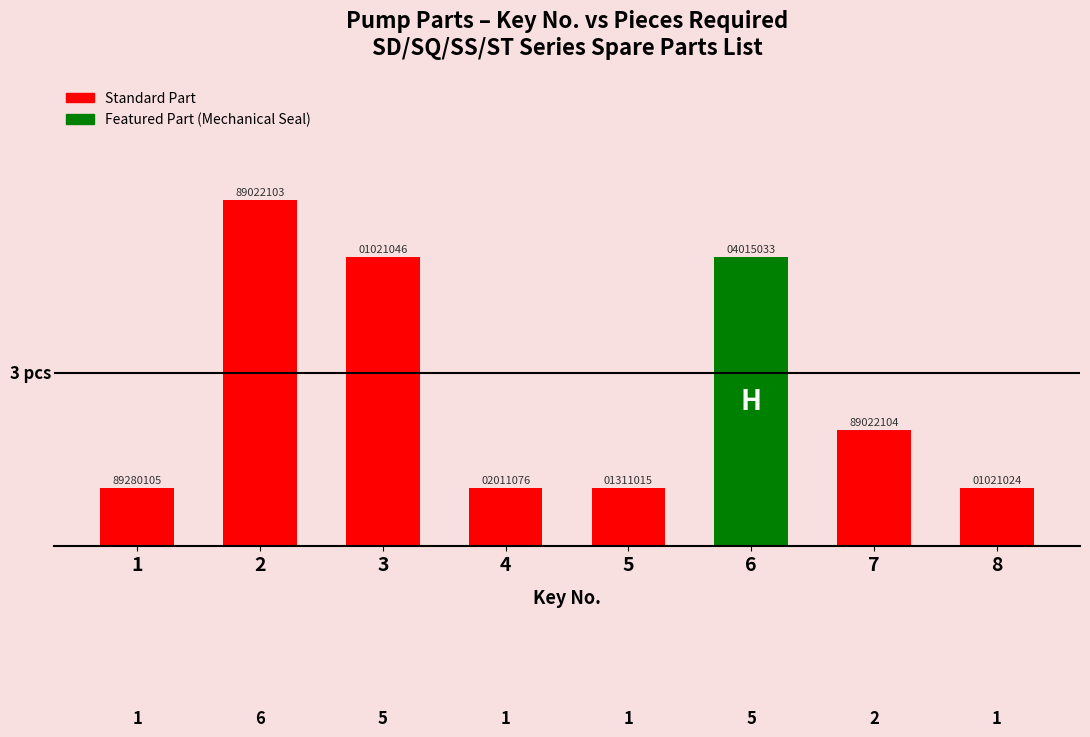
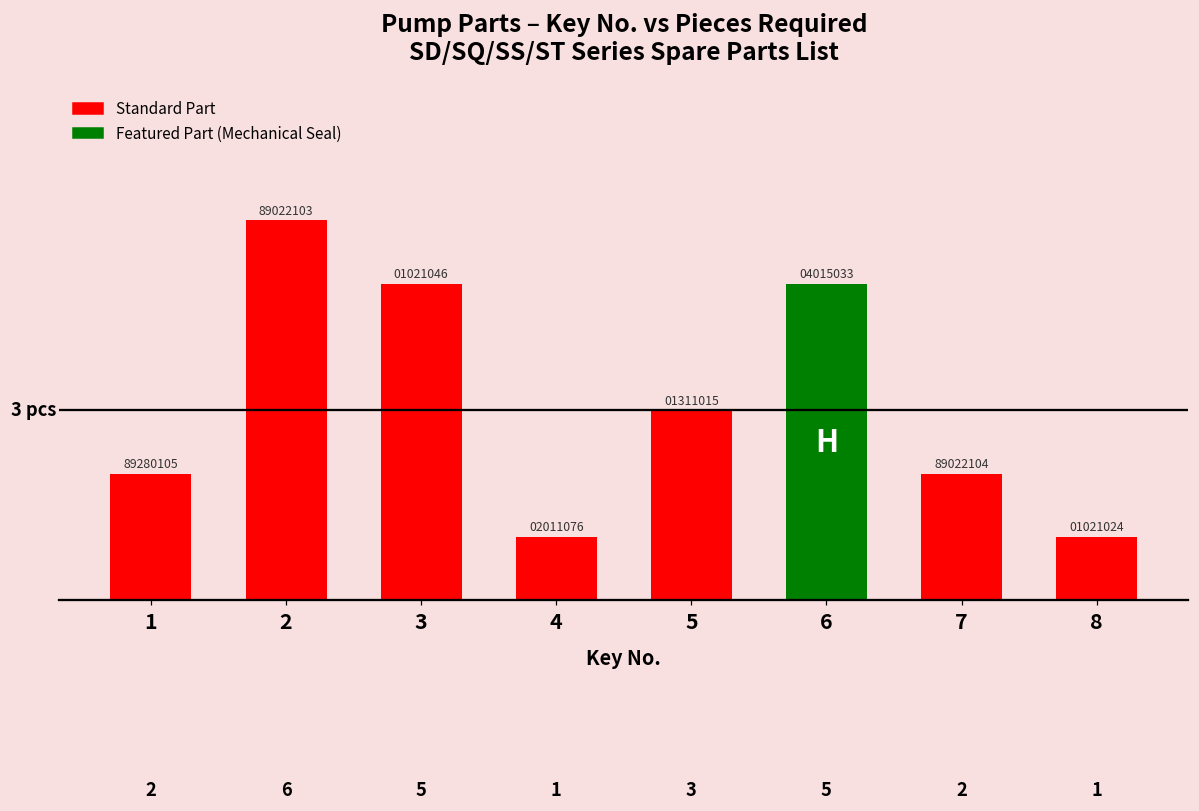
  {
-   "1": 1,
-   "5": 1
+   "1": 2,
+   "5": 3
  }
